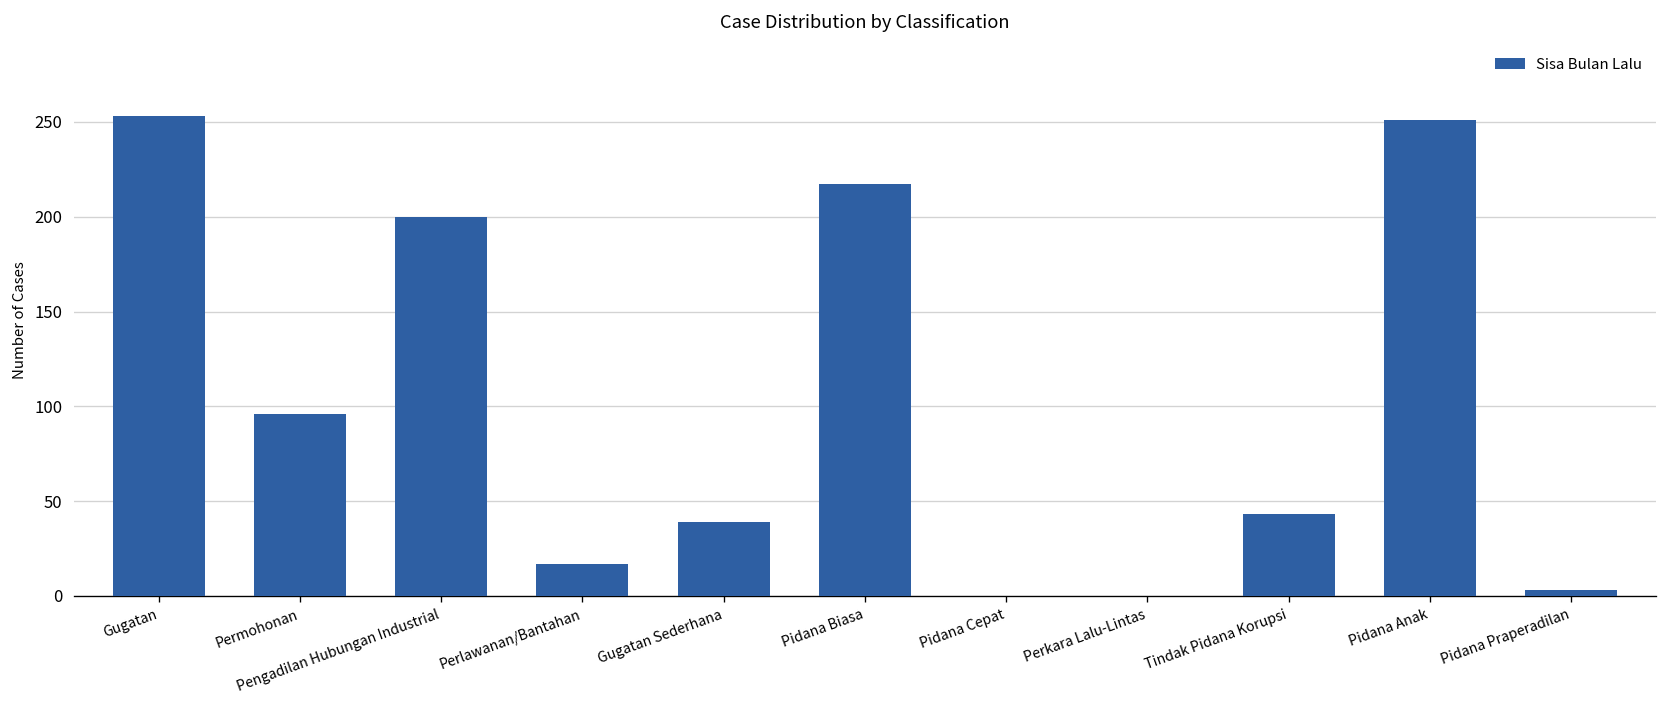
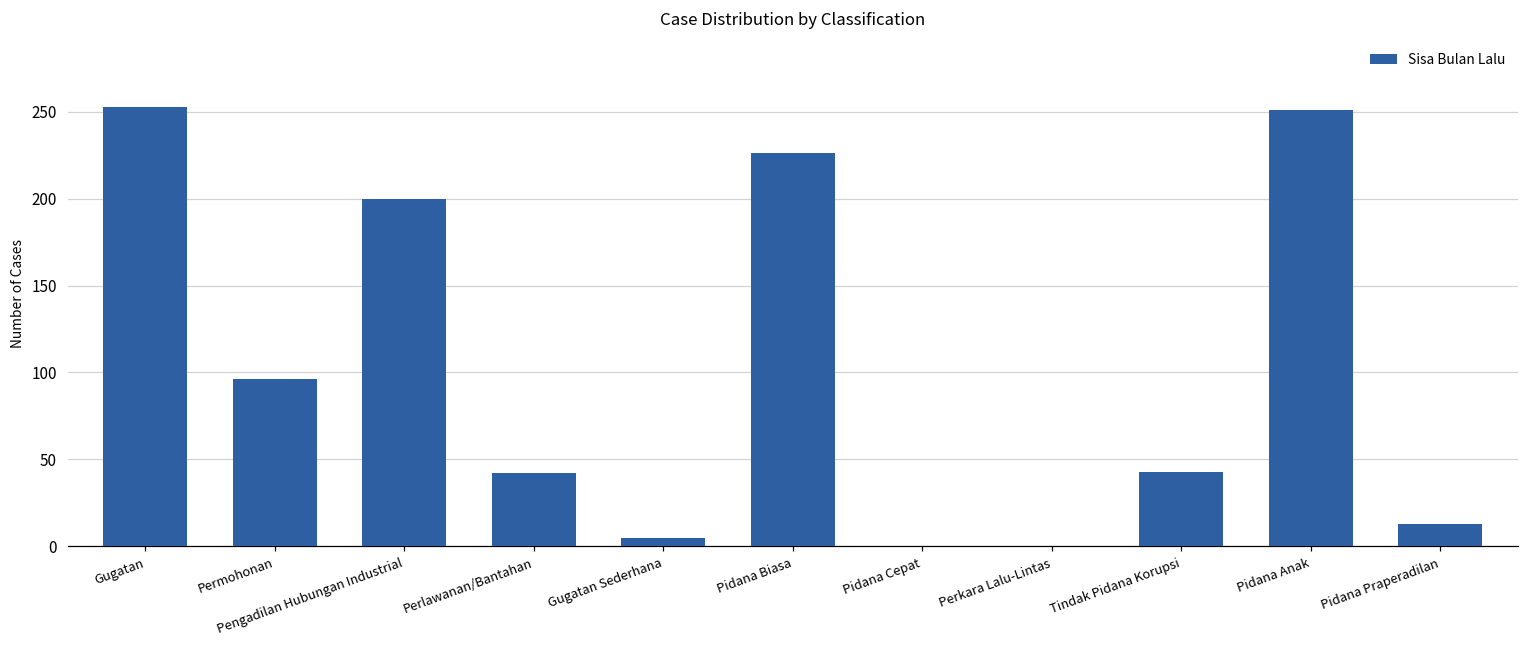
  {
    "Gugatan": 253,
    "Permohonan": 96,
    "Pengadilan Hubungan Industrial": 200,
-   "Perlawanan/Bantahan": 17,
-   "Gugatan Sederhana": 39,
-   "Pidana Biasa": 217,
+   "Perlawanan/Bantahan": 42,
+   "Gugatan Sederhana": 5,
+   "Pidana Biasa": 226,
    "Pidana Cepat": 0,
    "Perkara Lalu-Lintas": 0,
    "Tindak Pidana Korupsi": 43,
    "Pidana Anak": 251,
-   "Pidana Praperadilan": 3
+   "Pidana Praperadilan": 13
  }
